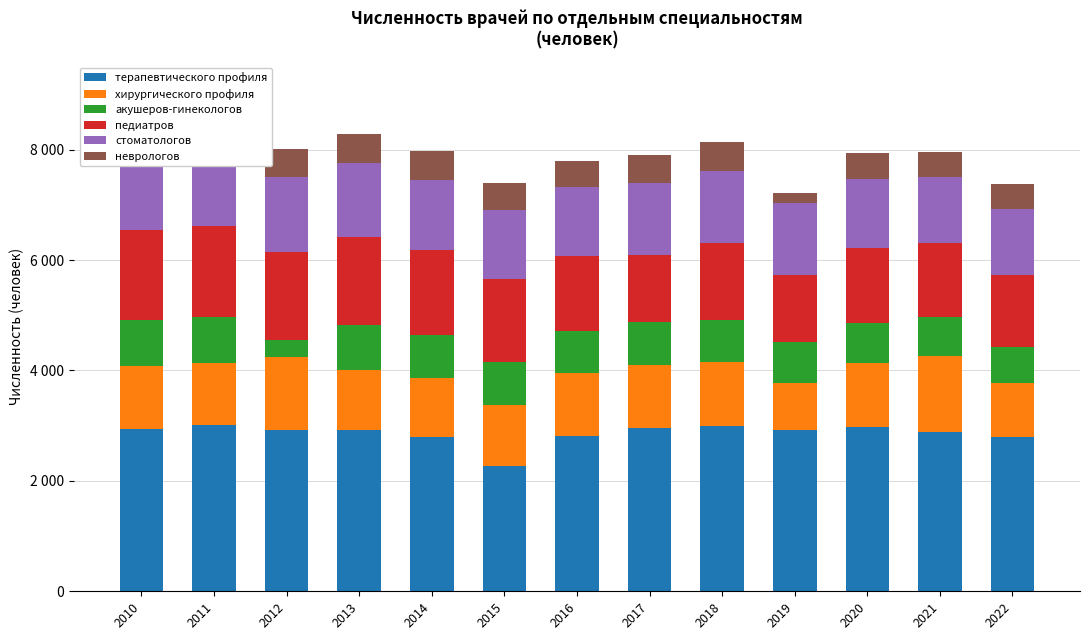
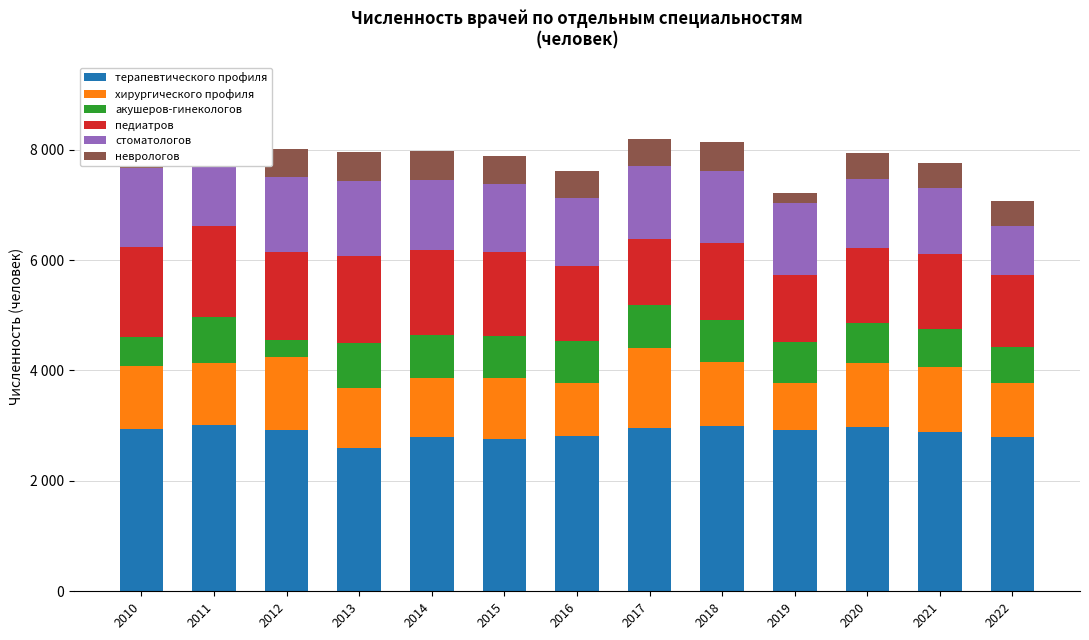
  {
    "терапевтического профиля": {
      "2010": 2900,
      "2011": 3000,
      "2012": 2900,
-     "2013": 2900,
+     "2013": 2600,
      "2014": 2800,
-     "2015": 2300,
+     "2015": 2800,
      "2016": 2800,
      "2017": 3000,
      "2018": 3000,
      "2019": 2900,
      "2020": 3000,
      "2021": 2900,
      "2022": 2800
    },
    "хирургического профиля": {
      "2010": 1100,
      "2011": 1100,
      "2012": 1300,
      "2013": 1100,
      "2014": 1100,
      "2015": 1100,
-     "2016": 1100,
-     "2017": 1100,
+     "2016": 1000,
+     "2017": 1400,
      "2018": 1100,
      "2019": 800,
      "2020": 1200,
-     "2021": 1400,
+     "2021": 1200,
      "2022": 1000
    },
    "акушеров-гинекологов": {
-     "2010": 800,
+     "2010": 500,
      "2011": 800,
      "2012": 300,
      "2013": 800,
      "2014": 800,
      "2015": 800,
      "2016": 800,
      "2017": 800,
      "2018": 800,
      "2019": 800,
      "2020": 700,
      "2021": 700,
      "2022": 700
    },
    "педиатров": {
      "2010": 1600,
      "2011": 1600,
      "2012": 1600,
      "2013": 1600,
      "2014": 1500,
      "2015": 1500,
      "2016": 1400,
      "2017": 1200,
      "2018": 1400,
      "2019": 1200,
      "2020": 1400,
      "2021": 1300,
      "2022": 1300
    },
    "стоматологов": {
      "2012": 1400,
      "2013": 1400,
      "2014": 1300,
      "2015": 1200,
      "2016": 1200,
      "2017": 1300,
      "2018": 1300,
      "2019": 1300,
      "2020": 1300,
      "2021": 1200,
-     "2022": 1200
+     "2022": 900
    },
    "неврологов": {
      "2012": 500,
      "2013": 500,
      "2014": 500,
      "2015": 500,
      "2016": 500,
      "2017": 500,
      "2018": 500,
      "2019": 200,
      "2020": 500,
      "2021": 400,
      "2022": 400
    }
  }
